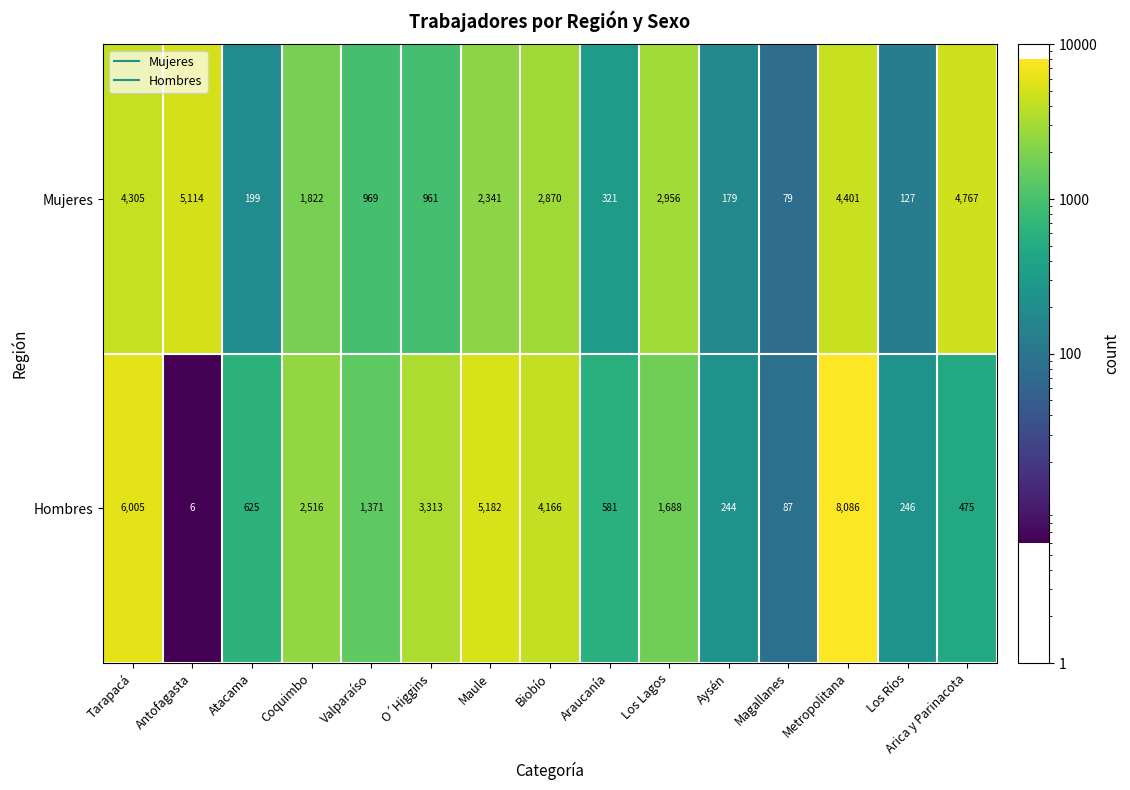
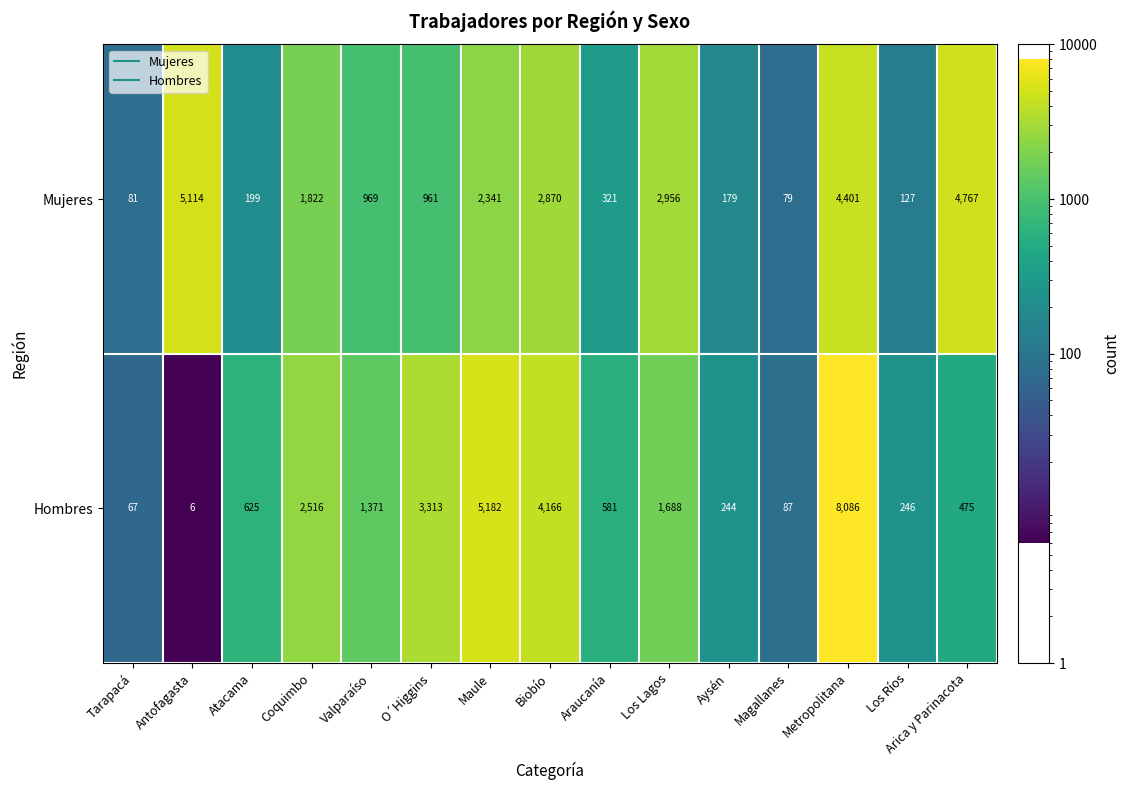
  {
    "Mujeres": {
-     "Tarapacá": "4,305",
+     "Tarapacá": "81",
      "Antofagasta": "5,114",
      "Atacama": "199",
      "Coquimbo": "1,822",
      "Valparaíso": "969",
      "O´Higgins": "961",
      "Maule": "2,341",
      "Biobío": "2,870",
      "Araucanía": "321",
      "Los Lagos": "2,956",
      "Aysén": "179",
      "Magallanes": "79",
      "Metropolitana": "4,401",
      "Los Ríos": "127",
      "Arica y Parinacota": "4,767"
    },
    "Hombres": {
-     "Tarapacá": "6,005",
+     "Tarapacá": "67",
      "Antofagasta": "6",
      "Atacama": "625",
      "Coquimbo": "2,516",
      "Valparaíso": "1,371",
      "O´Higgins": "3,313",
      "Maule": "5,182",
      "Biobío": "4,166",
      "Araucanía": "581",
      "Los Lagos": "1,688",
      "Aysén": "244",
      "Magallanes": "87",
      "Metropolitana": "8,086",
      "Los Ríos": "246",
      "Arica y Parinacota": "475"
    }
  }
